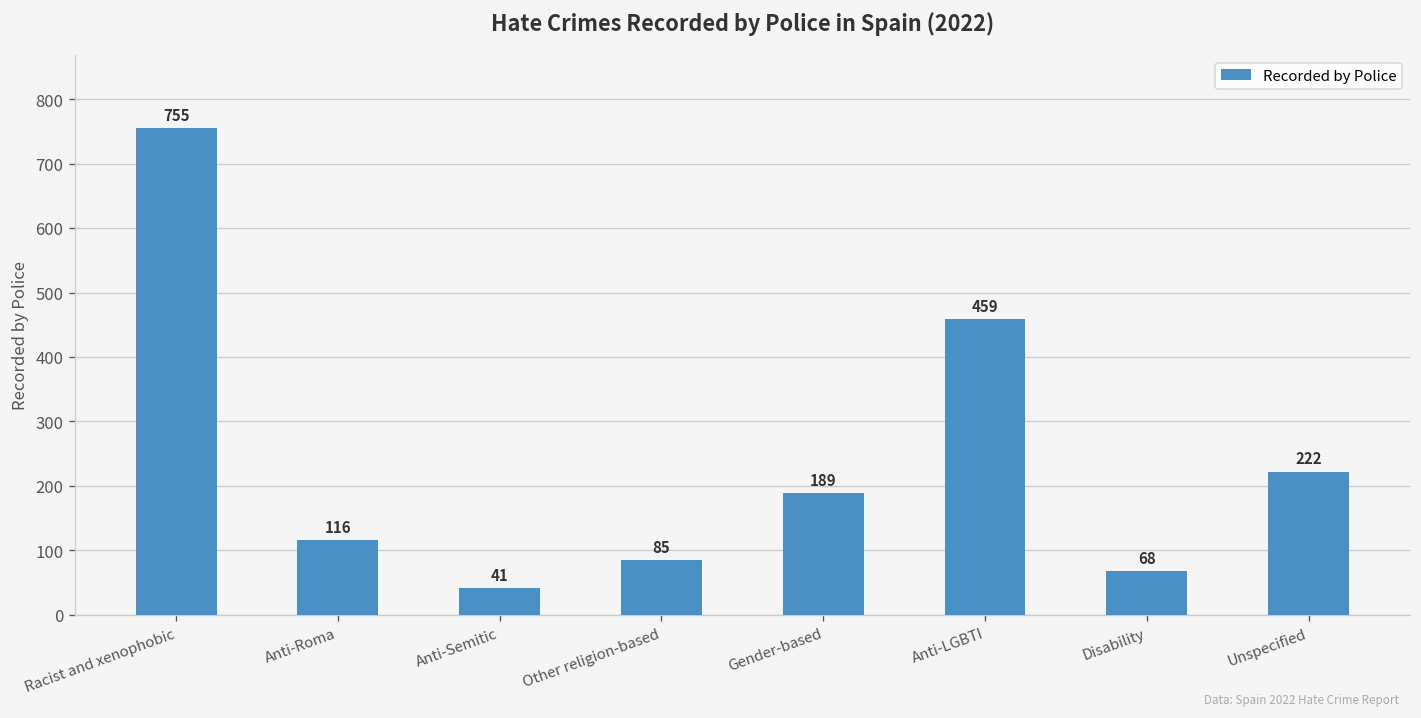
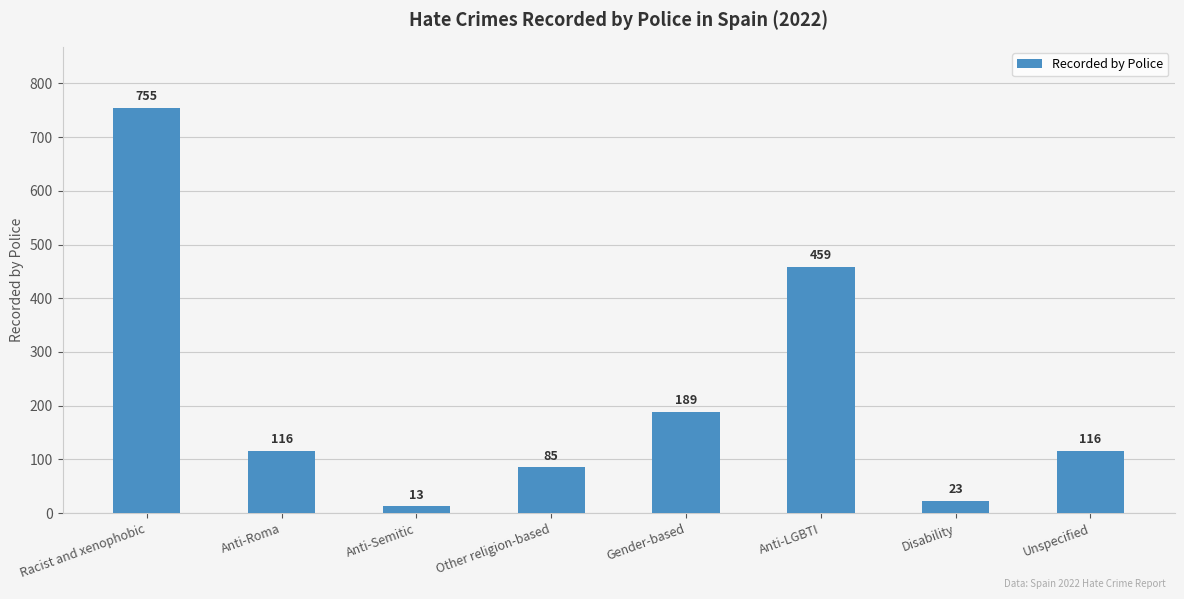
  {
    "Racist and xenophobic": 755,
    "Anti-Roma": 116,
-   "Anti-Semitic": 41,
+   "Anti-Semitic": 13,
    "Other religion-based": 85,
    "Gender-based": 189,
    "Anti-LGBTI": 459,
-   "Disability": 68,
-   "Unspecified": 222
+   "Disability": 23,
+   "Unspecified": 116
  }
